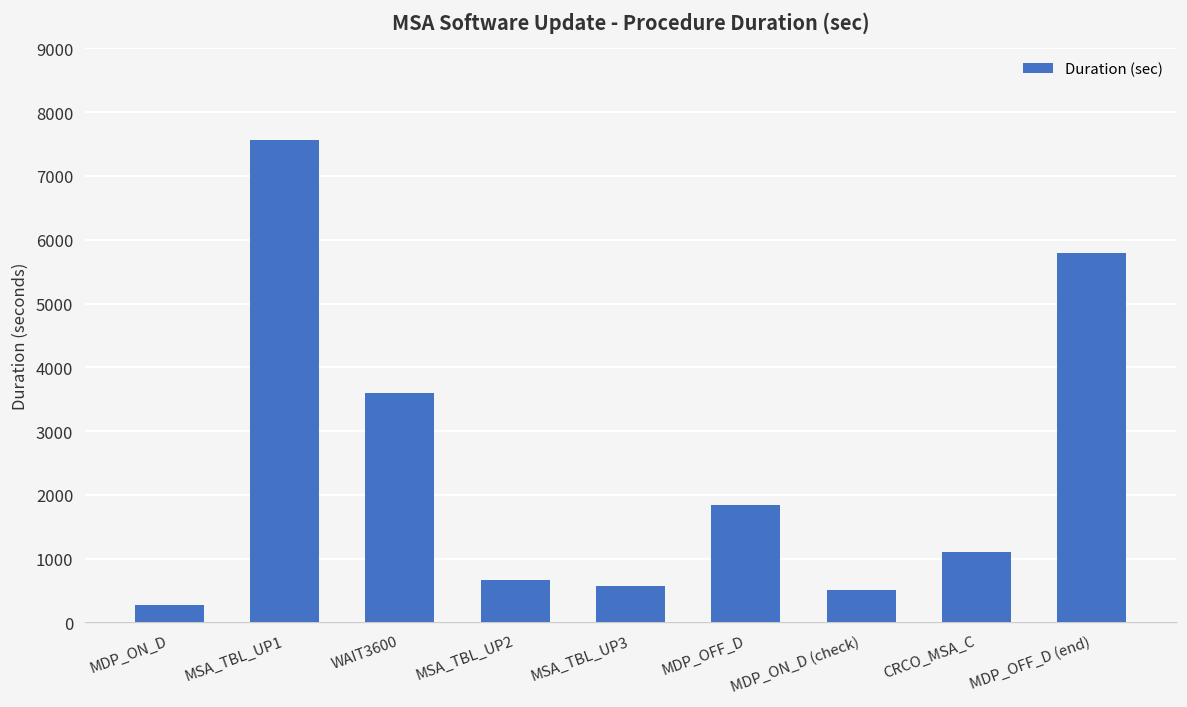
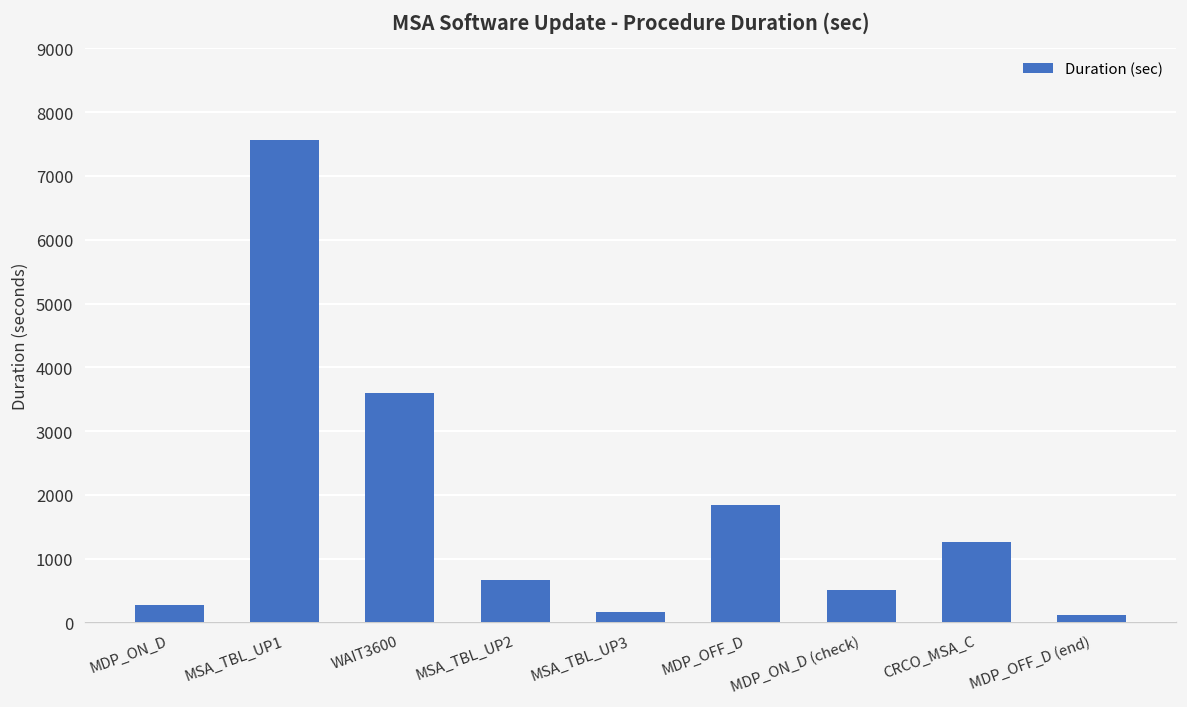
  {
    "MDP_ON_D": 300,
    "MSA_TBL_UP1": 7600,
    "WAIT3600": 3600,
    "MSA_TBL_UP2": 700,
-   "MSA_TBL_UP3": 600,
+   "MSA_TBL_UP3": 200,
    "MDP_OFF_D": 1800,
    "MDP_ON_D (check)": 500,
-   "CRCO_MSA_C": 1100,
-   "MDP_OFF_D (end)": 5800
+   "CRCO_MSA_C": 1300,
+   "MDP_OFF_D (end)": 100
  }
